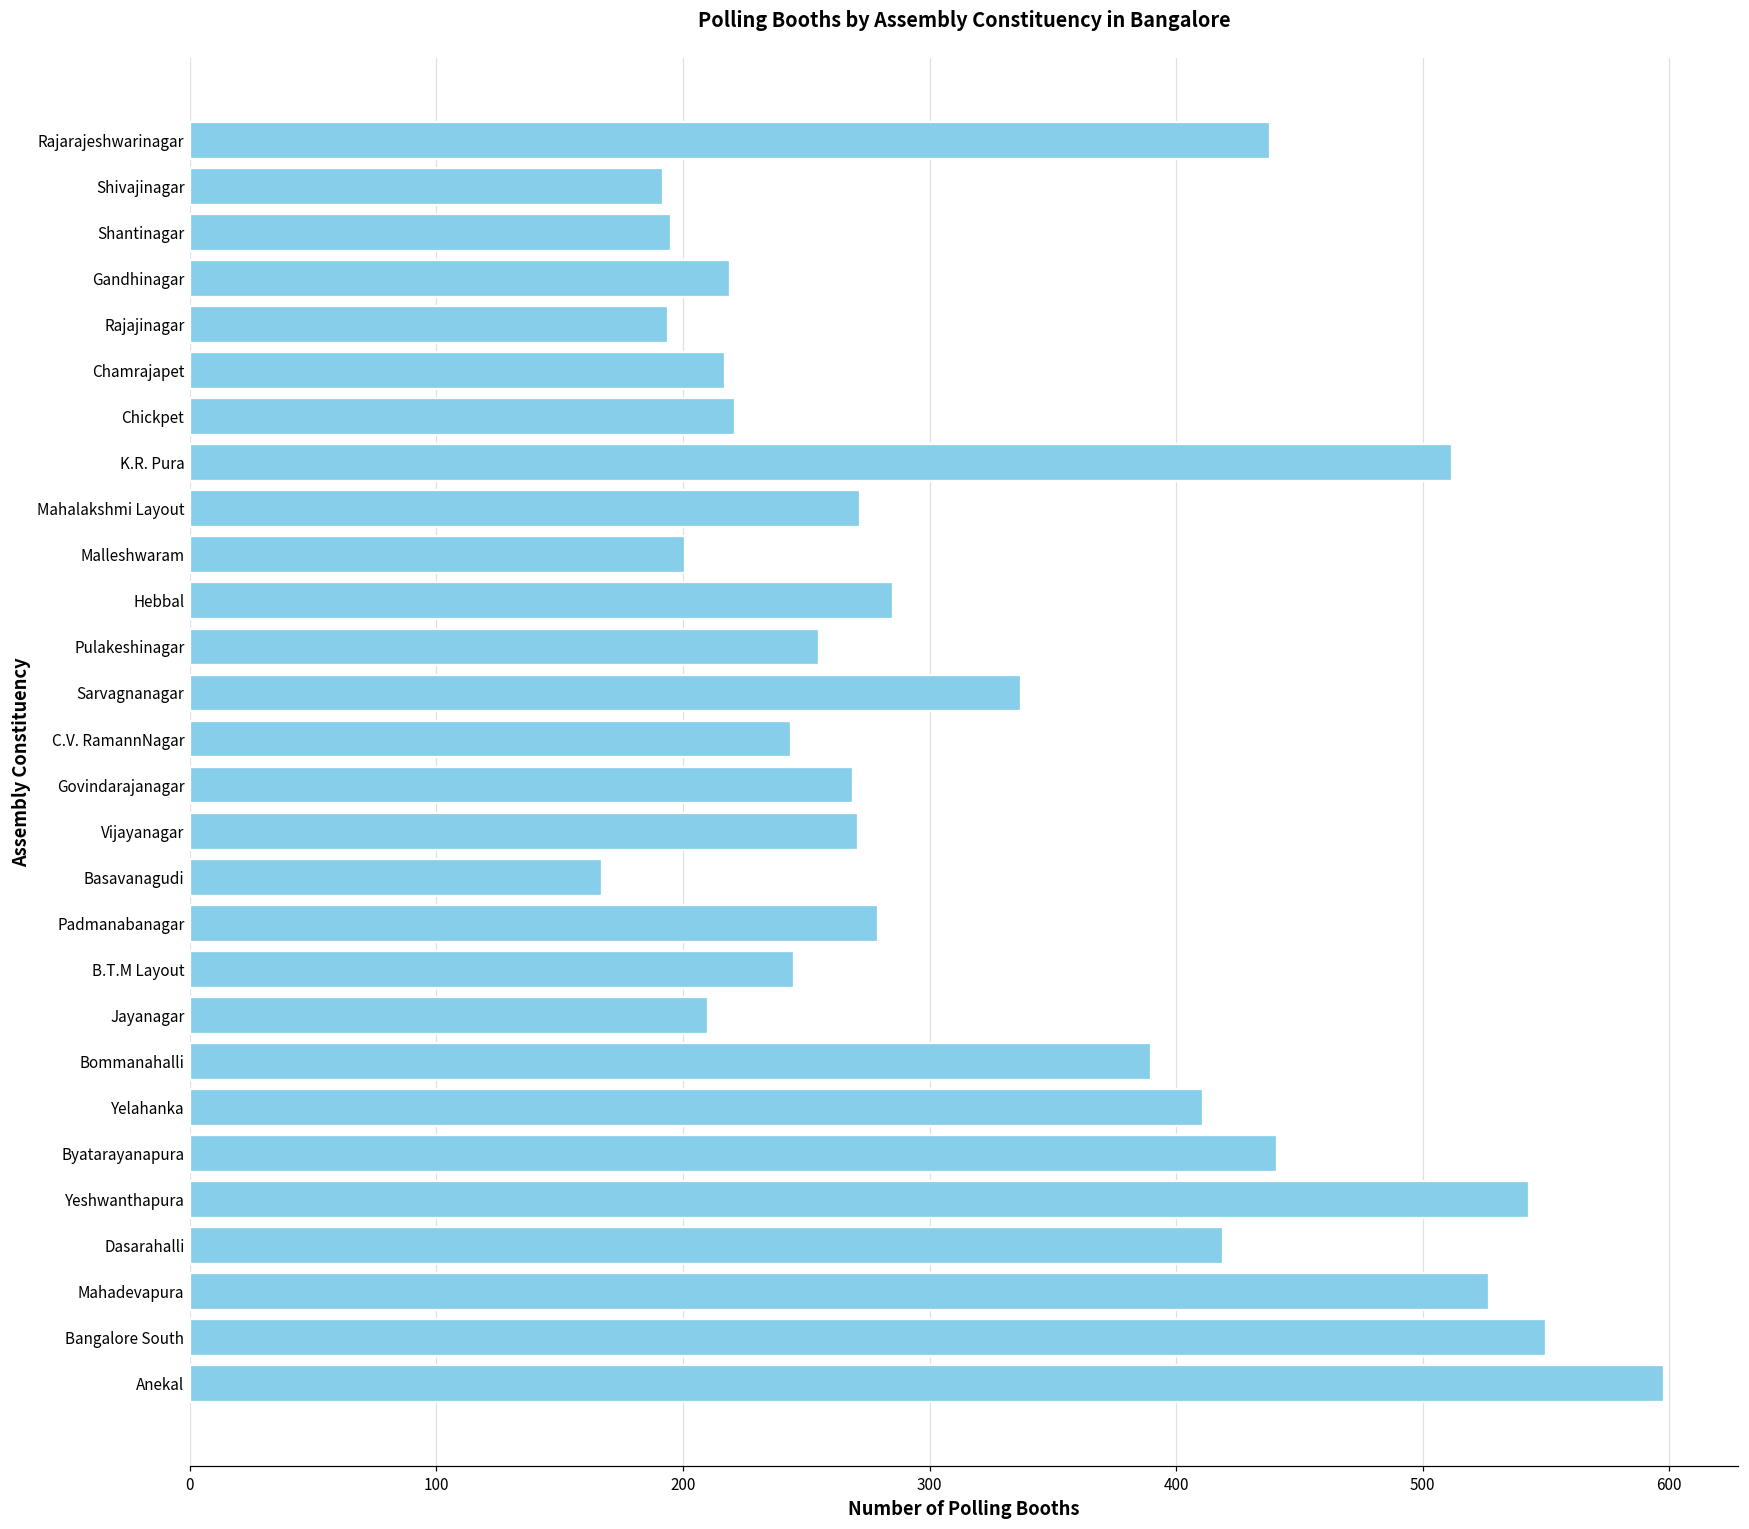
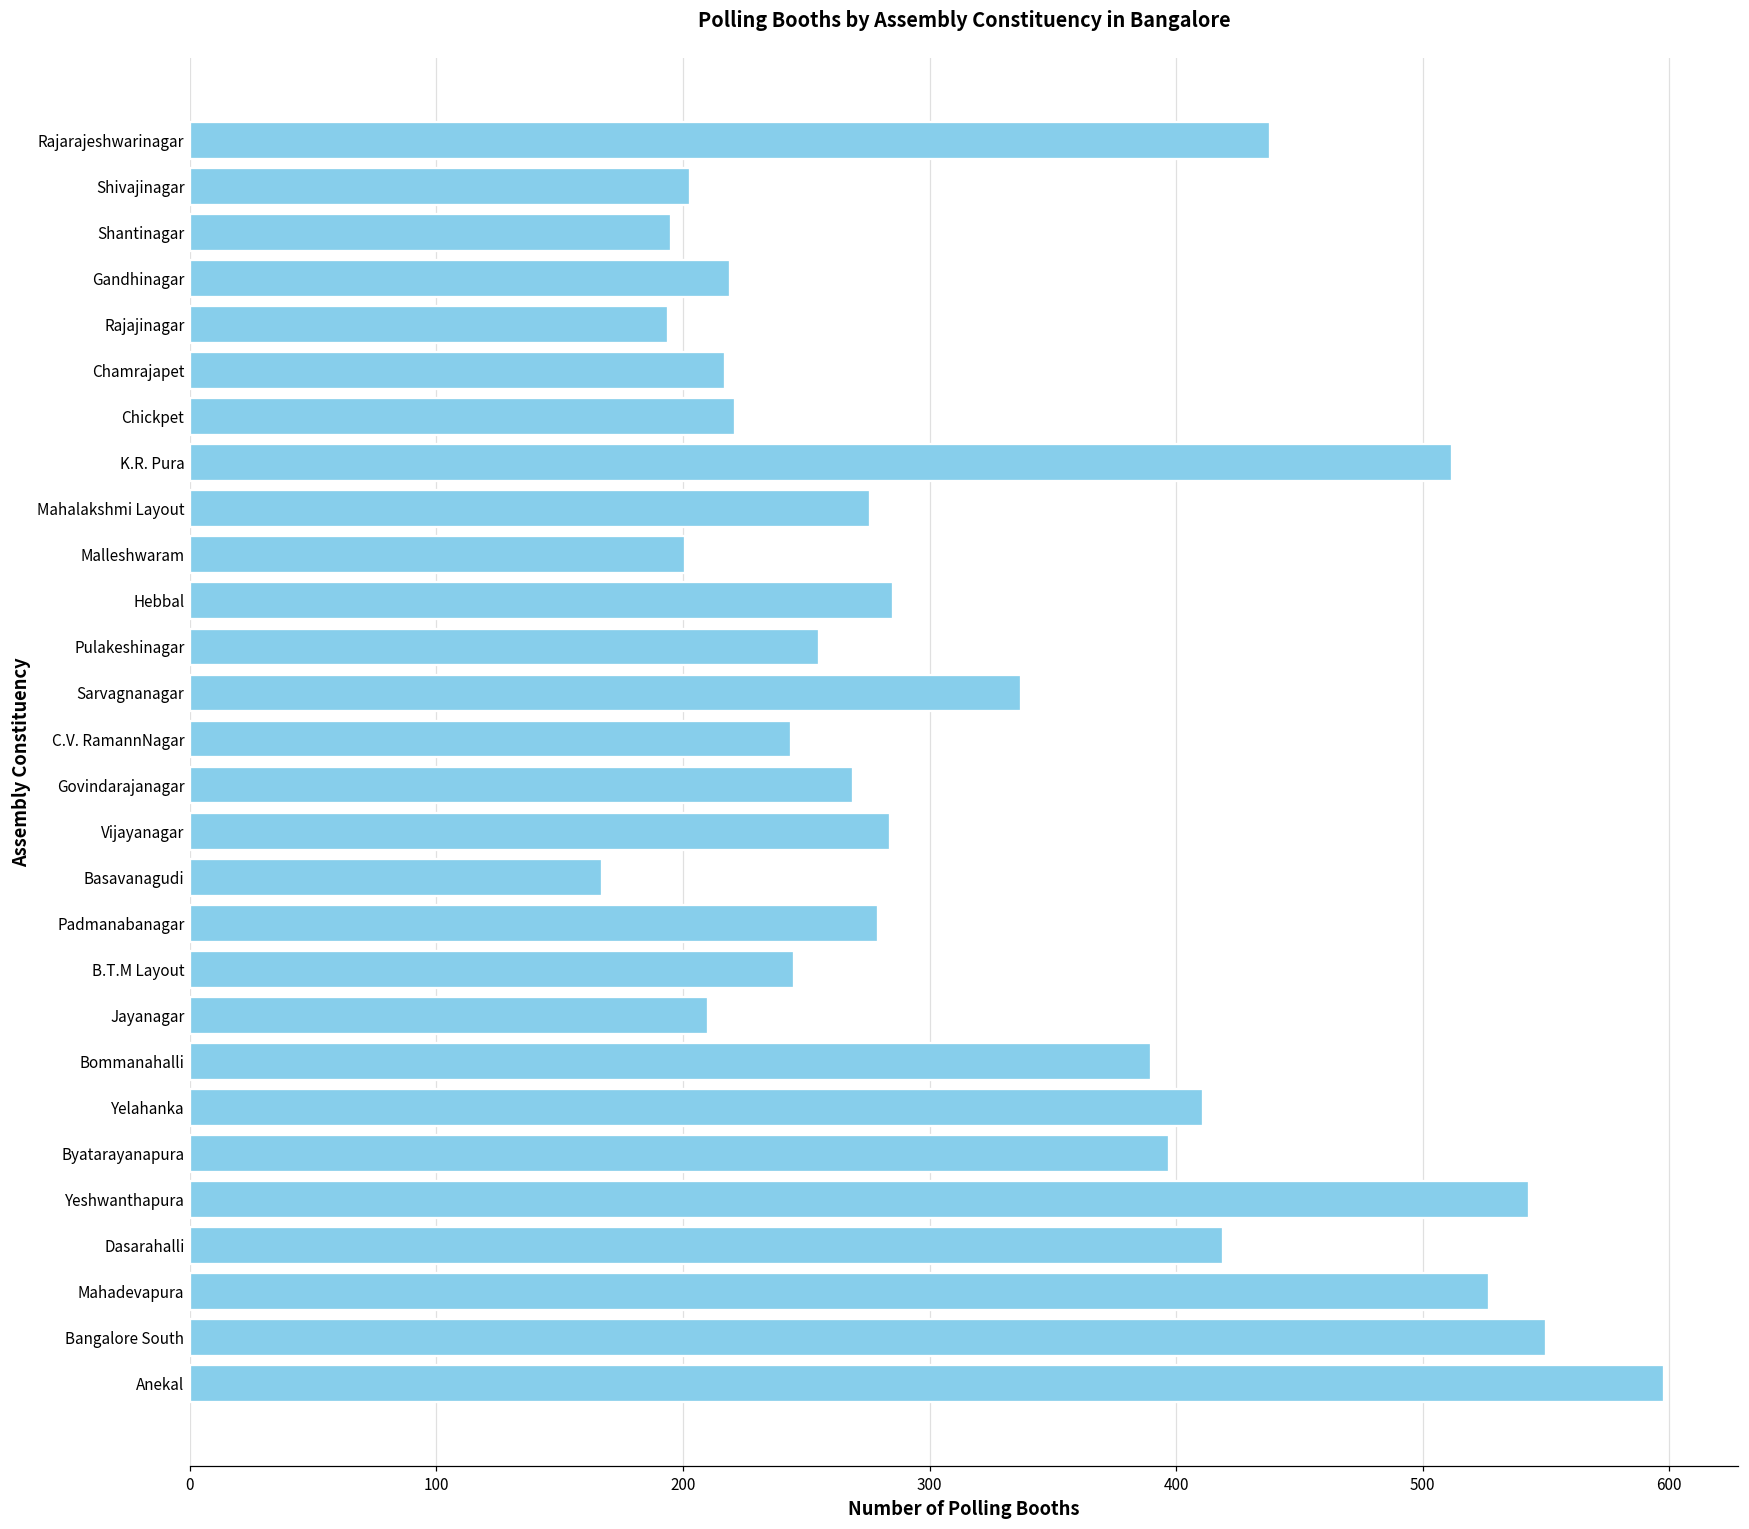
  {
    "Rajarajeshwarinagar": 438,
-   "Shivajinagar": 192,
+   "Shivajinagar": 203,
    "Shantinagar": 195,
    "Gandhinagar": 219,
    "Rajajinagar": 194,
    "Chamrajapet": 217,
    "Chickpet": 221,
    "K.R. Pura": 512,
-   "Mahalakshmi Layout": 272,
+   "Mahalakshmi Layout": 276,
    "Malleshwaram": 201,
    "Hebbal": 285,
    "Pulakeshinagar": 255,
    "Sarvagnanagar": 337,
    "C.V. RamannNagar": 244,
    "Govindarajanagar": 269,
-   "Vijayanagar": 271,
+   "Vijayanagar": 284,
    "Basavanagudi": 167,
    "Padmanabanagar": 279,
    "B.T.M Layout": 245,
    "Jayanagar": 210,
    "Bommanahalli": 390,
    "Yelahanka": 411,
-   "Byatarayanapura": 441,
+   "Byatarayanapura": 397,
    "Yeshwanthapura": 543,
    "Dasarahalli": 419,
    "Mahadevapura": 527,
    "Bangalore South": 550,
    "Anekal": 598
  }
